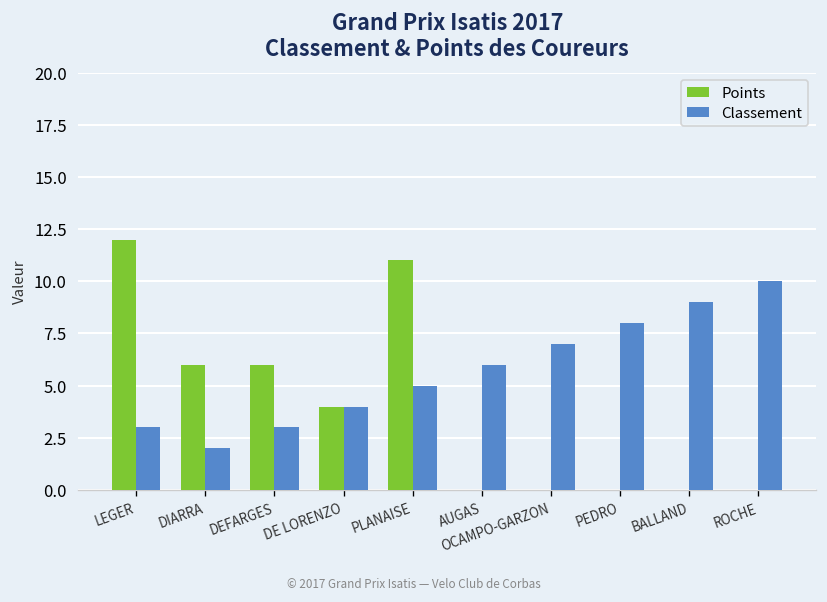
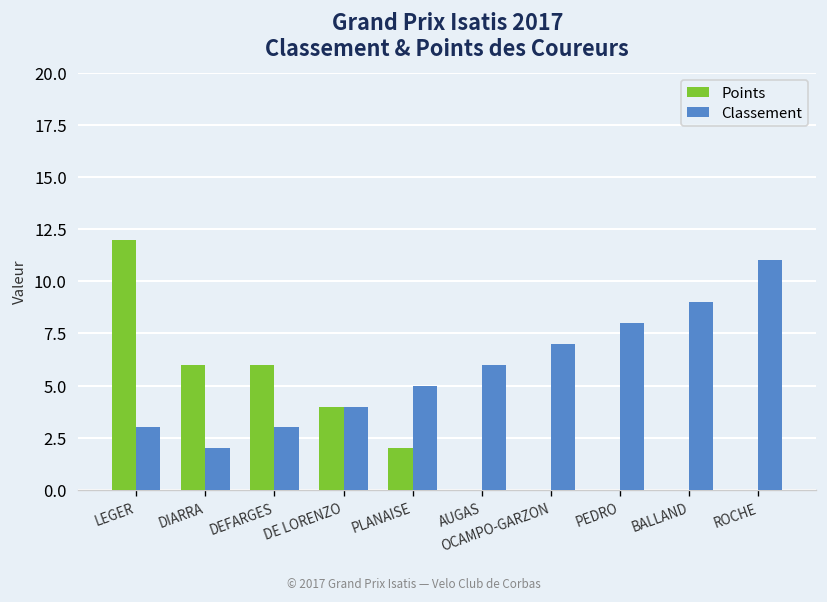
  {
    "Points": {
      "LEGER": 12,
      "DIARRA": 6,
      "DEFARGES": 6,
      "DE LORENZO": 4,
-     "PLANAISE": 11,
+     "PLANAISE": 2,
      "AUGAS": 0,
      "OCAMPO-GARZON": 0,
      "PEDRO": 0,
      "BALLAND": 0,
      "ROCHE": 0
    },
    "Classement": {
      "LEGER": 3,
      "DIARRA": 2,
      "DEFARGES": 3,
      "DE LORENZO": 4,
      "PLANAISE": 5,
      "AUGAS": 6,
      "OCAMPO-GARZON": 7,
      "PEDRO": 8,
      "BALLAND": 9,
-     "ROCHE": 10
+     "ROCHE": 11
    }
  }
